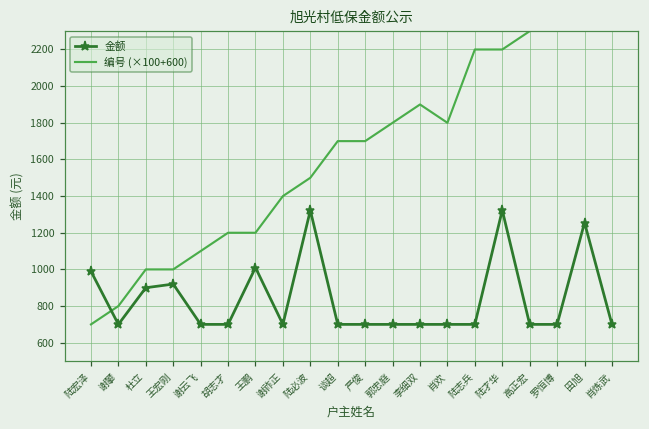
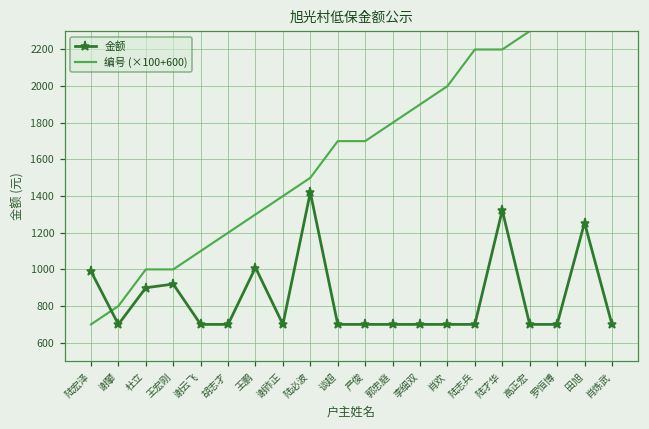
  {
    "金额": {
      "陆宏泽": 990,
      "谢攀": 700,
      "杜立": 900,
      "王宏刚": 920,
      "谢云飞": 700,
      "胡志才": 700,
      "王鹏": 1010,
      "谢祚正": 700,
-     "陆必波": 1320,
+     "陆必波": 1420,
      "谈超": 700,
      "严俊": 700,
      "郭忠庭": 700,
      "李细双": 700,
      "肖欢": 700,
      "陆志兵": 700,
      "陆才华": 1320,
      "高正宏": 700,
      "罗恒博": 700,
      "田旭": 1260,
      "肖炼武": 700
    },
    "编号 (×100+600)": {
      "陆宏泽": 700,
      "谢攀": 800,
      "杜立": 1000,
      "王宏刚": 1000,
      "谢云飞": 1100,
      "胡志才": 1200,
-     "王鹏": 1200,
+     "王鹏": 1300,
      "谢祚正": 1400,
      "陆必波": 1500,
      "谈超": 1700,
      "严俊": 1700,
      "郭忠庭": 1800,
      "李细双": 1900,
-     "肖欢": 1800,
+     "肖欢": 2000,
      "陆志兵": 2200,
      "陆才华": 2200,
      "高正宏": 2300
    }
  }
